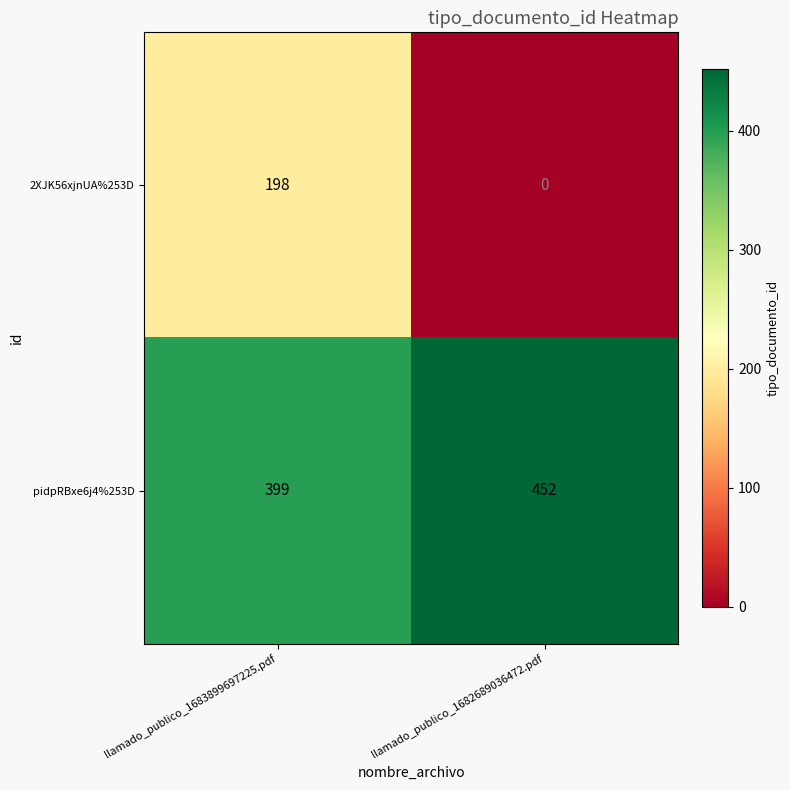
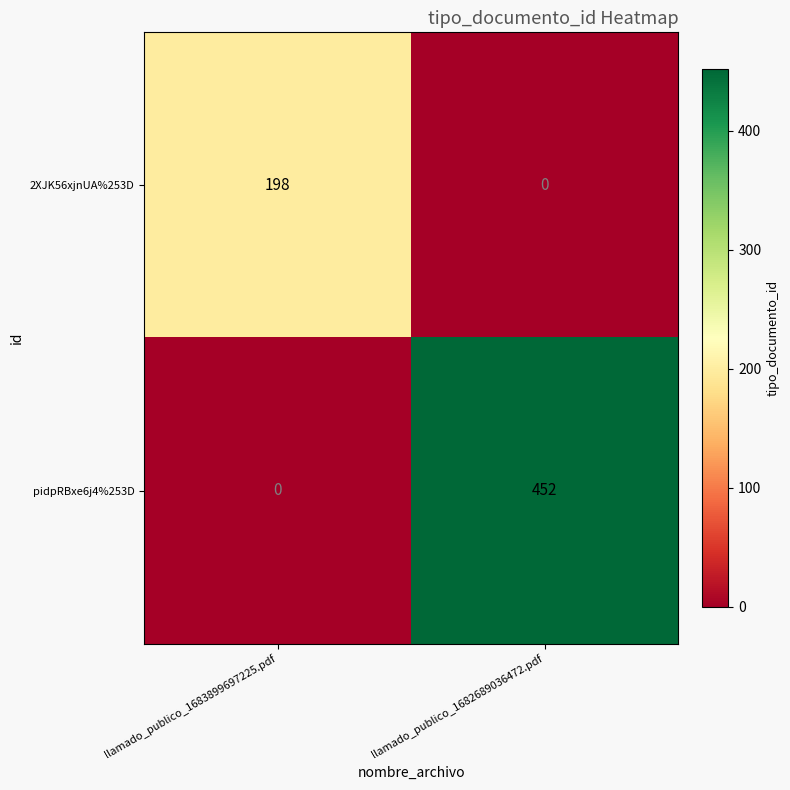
  {
    "2XJK56xjnUA%253D": {
      "llamado_publico_1683899697225.pdf": 198,
      "llamado_publico_1682689036472.pdf": 0
    },
    "pidpRBxe6j4%253D": {
-     "llamado_publico_1683899697225.pdf": 399,
+     "llamado_publico_1683899697225.pdf": 0,
      "llamado_publico_1682689036472.pdf": 452
    }
  }
